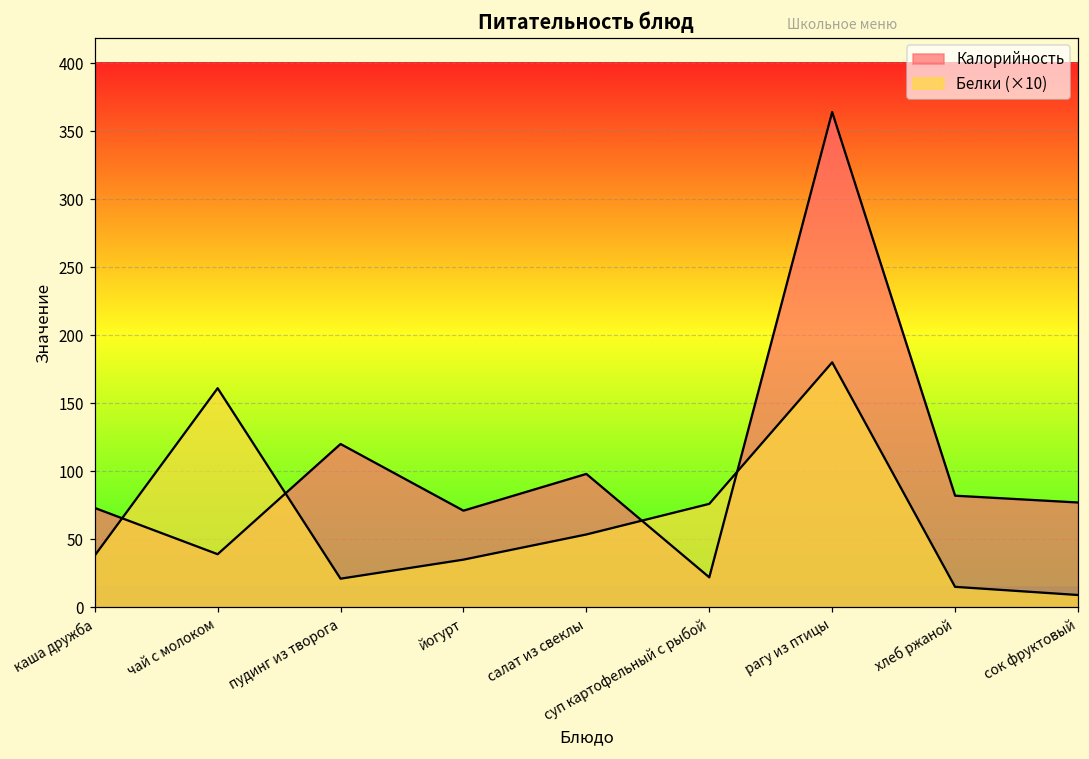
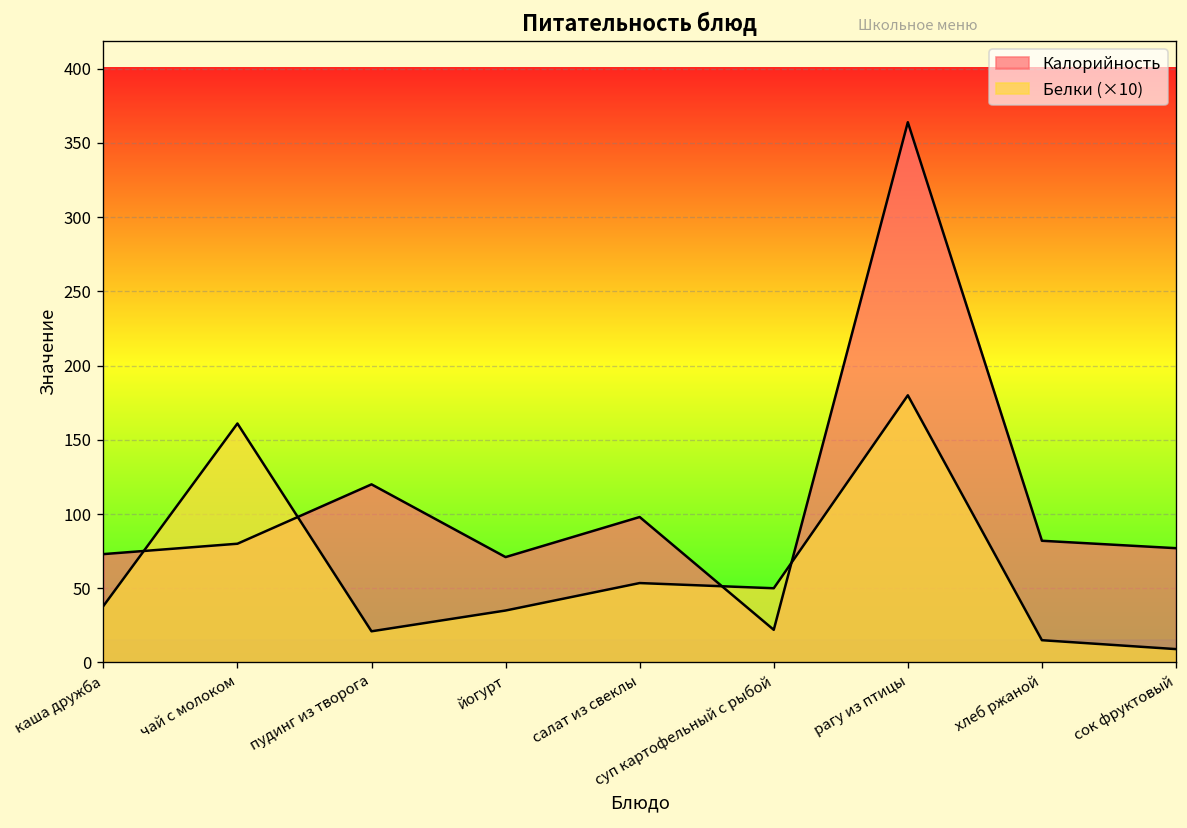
  {
    "Калорийность": {
      "каша дружба": 73,
-     "чай с молоком": 39,
+     "чай с молоком": 80,
      "пудинг из творога": 120,
      "йогурт": 71,
      "салат из свеклы": 98,
      "суп картофельный с рыбой": 22,
      "рагу из птицы": 364,
      "хлеб ржаной": 82,
      "сок фруктовый": 77
    },
    "Белки (×10)": {
      "каша дружба": 38,
      "чай с молоком": 161,
      "пудинг из творога": 21,
      "йогурт": 35,
      "салат из свеклы": 54,
-     "суп картофельный с рыбой": 76,
+     "суп картофельный с рыбой": 50,
      "рагу из птицы": 180
    }
  }
